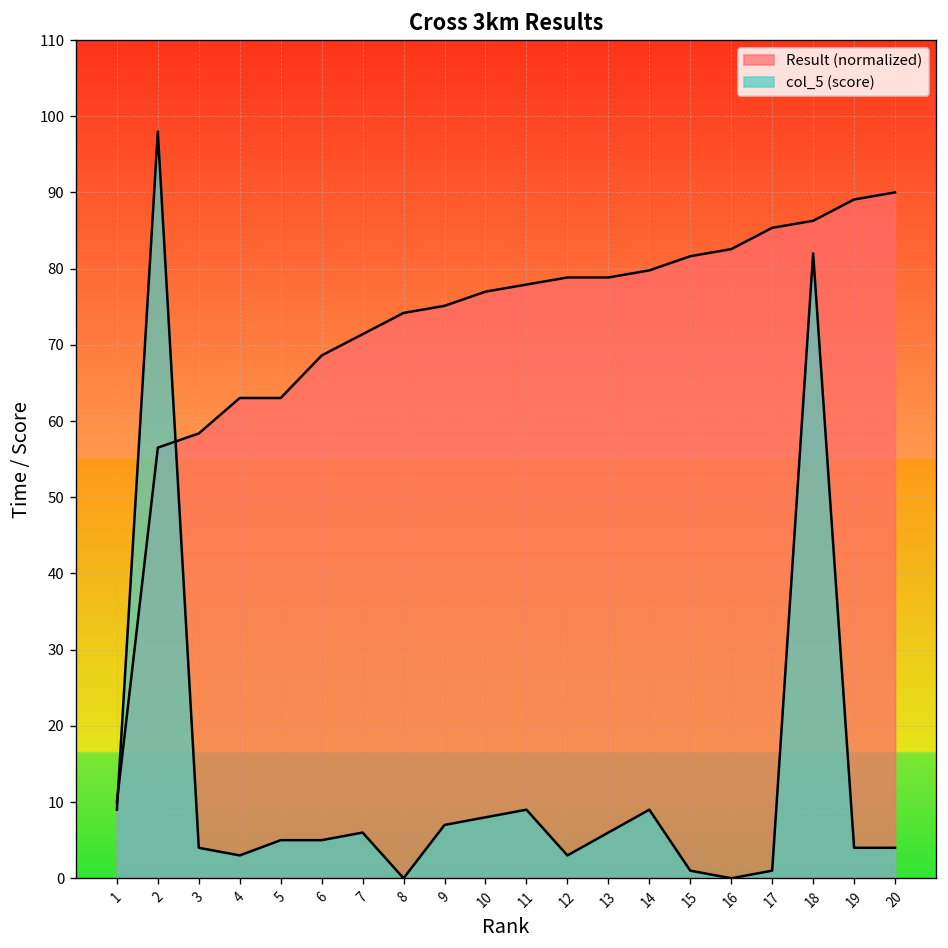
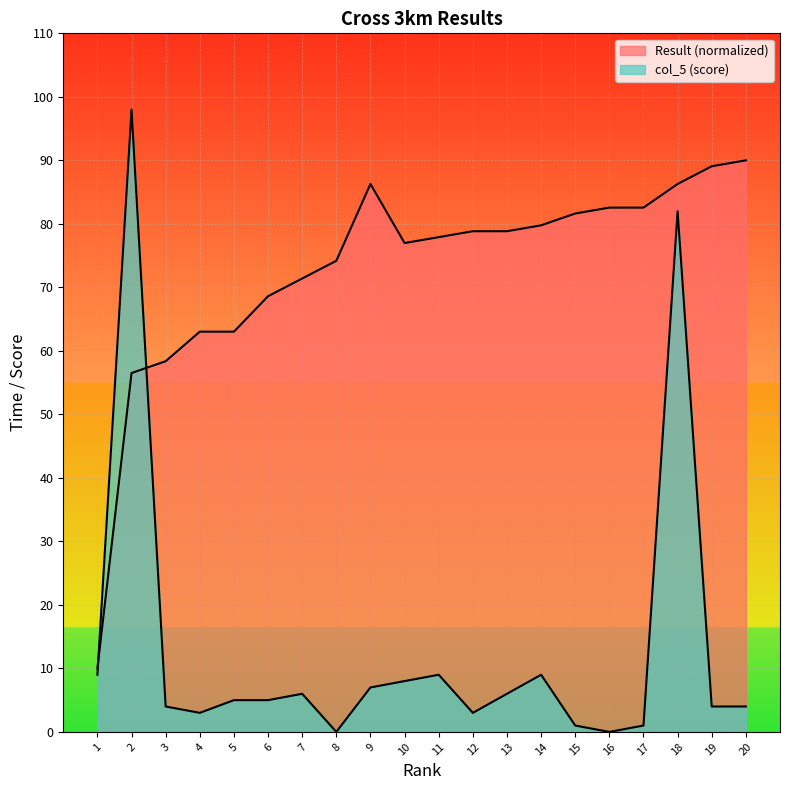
  {
    "Result (normalized)": {
      "1": 10,
      "2": 57,
      "3": 58,
      "4": 63,
      "5": 63,
      "6": 69,
      "7": 71,
      "8": 74,
-     "9": 75,
+     "9": 86,
      "10": 77,
      "11": 78,
      "12": 79,
      "13": 79,
      "14": 80,
      "15": 82,
      "16": 83,
-     "17": 85,
+     "17": 83,
      "18": 86,
      "19": 89,
      "20": 90
    },
    "col_5 (score)": {
      "1": 9,
      "2": 98,
      "3": 4,
      "4": 3,
      "5": 5,
      "6": 5,
      "7": 6,
      "8": 0,
      "9": 7,
      "10": 8,
      "11": 9,
      "12": 3,
      "13": 6,
      "14": 9,
      "15": 1,
      "16": 0,
      "17": 1,
      "18": 82,
      "19": 4,
      "20": 4
    }
  }
